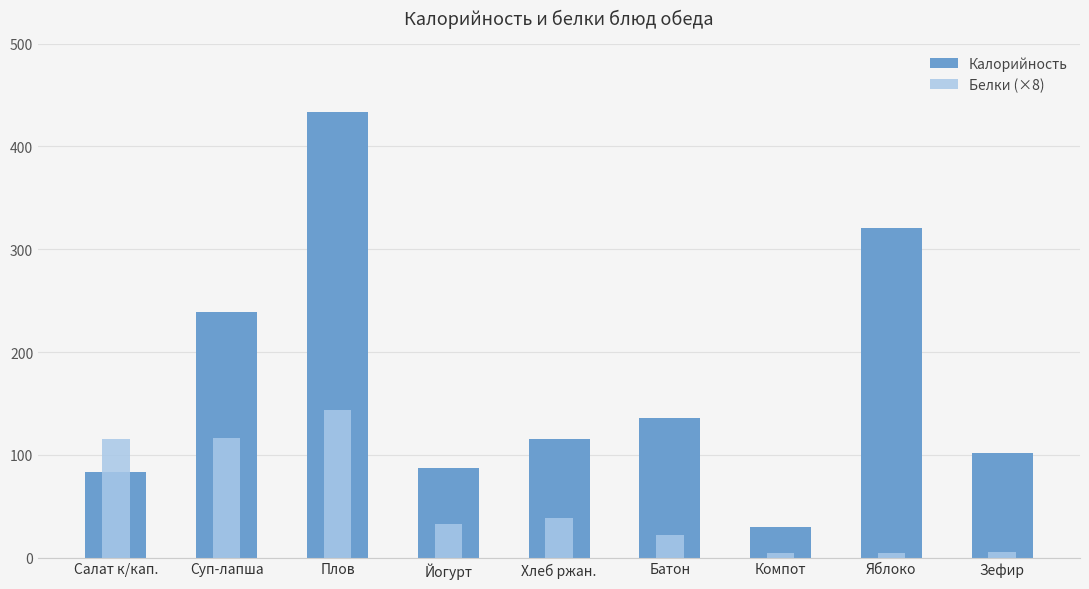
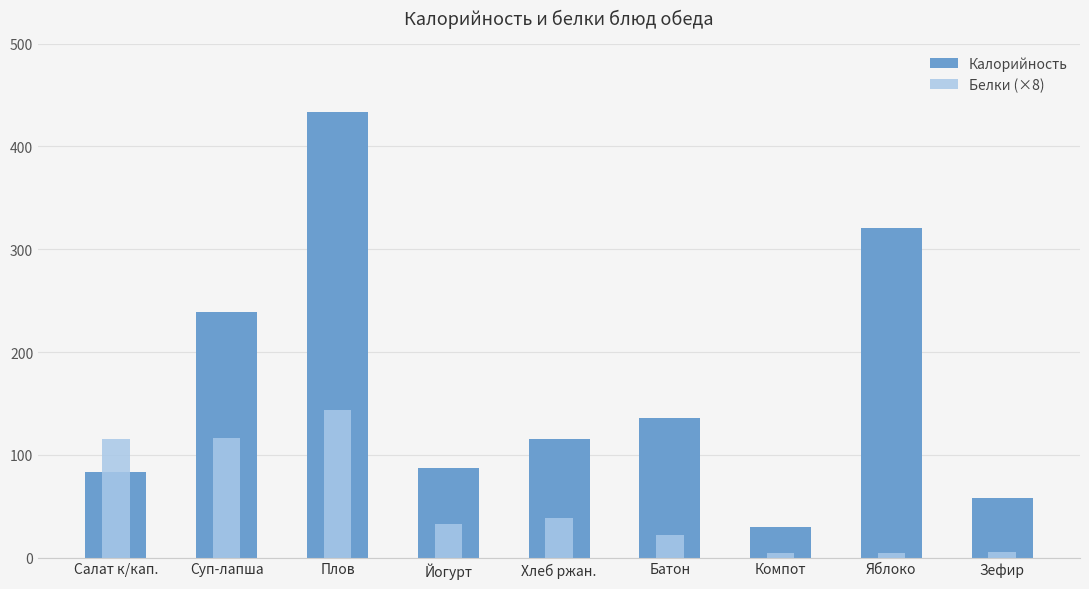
  {
    "Калорийность": {
      "Суп-лапша": 239,
      "Плов": 433,
      "Йогурт": 87,
      "Хлеб ржан.": 115,
      "Батон": 136,
      "Компот": 30,
      "Яблоко": 321,
-     "Зефир": 102
+     "Зефир": 58
    },
    "Белки (×8)": {
      "Салат к/кап.": 115
    }
  }
